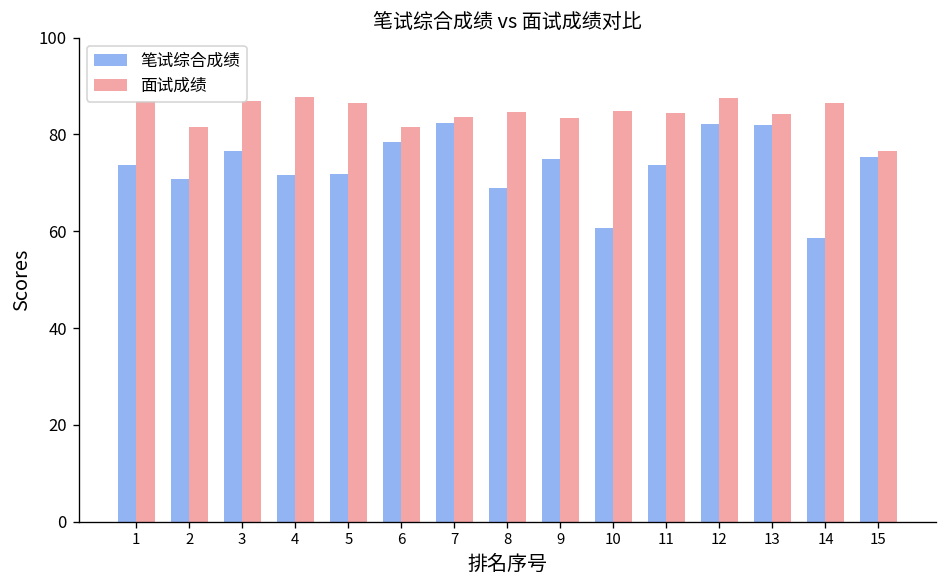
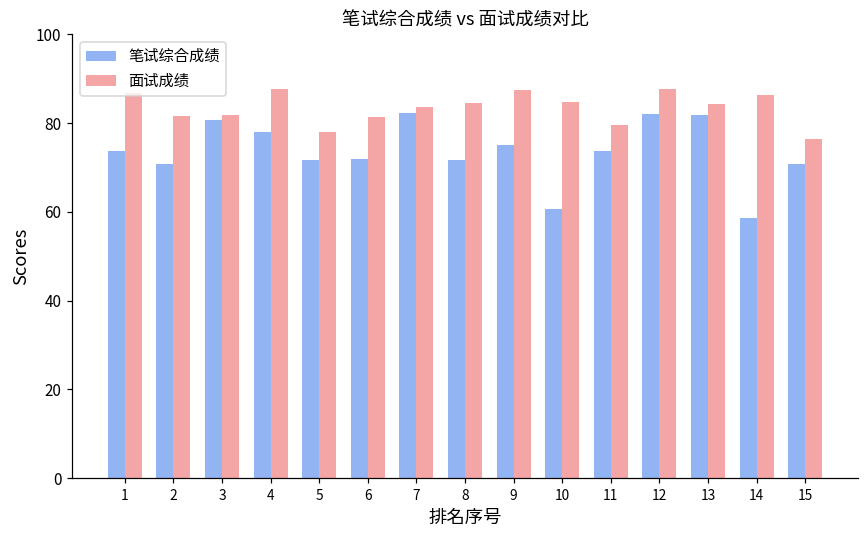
  {
    "笔试综合成绩": {
      "1": 74,
      "2": 71,
-     "3": 77,
-     "4": 72,
+     "3": 81,
+     "4": 78,
      "5": 72,
-     "6": 78,
+     "6": 72,
      "7": 82,
-     "8": 69,
+     "8": 72,
      "9": 75,
      "10": 61,
      "11": 74,
      "12": 82,
      "13": 82,
      "14": 59,
-     "15": 75
+     "15": 71
    },
    "面试成绩": {
      "1": 87,
      "2": 82,
-     "3": 87,
+     "3": 82,
      "4": 88,
-     "5": 86,
+     "5": 78,
      "6": 82,
      "7": 84,
      "8": 85,
-     "9": 83,
+     "9": 87,
      "10": 85,
-     "11": 85,
+     "11": 80,
      "12": 88,
      "13": 84,
      "14": 86,
      "15": 77
    }
  }
